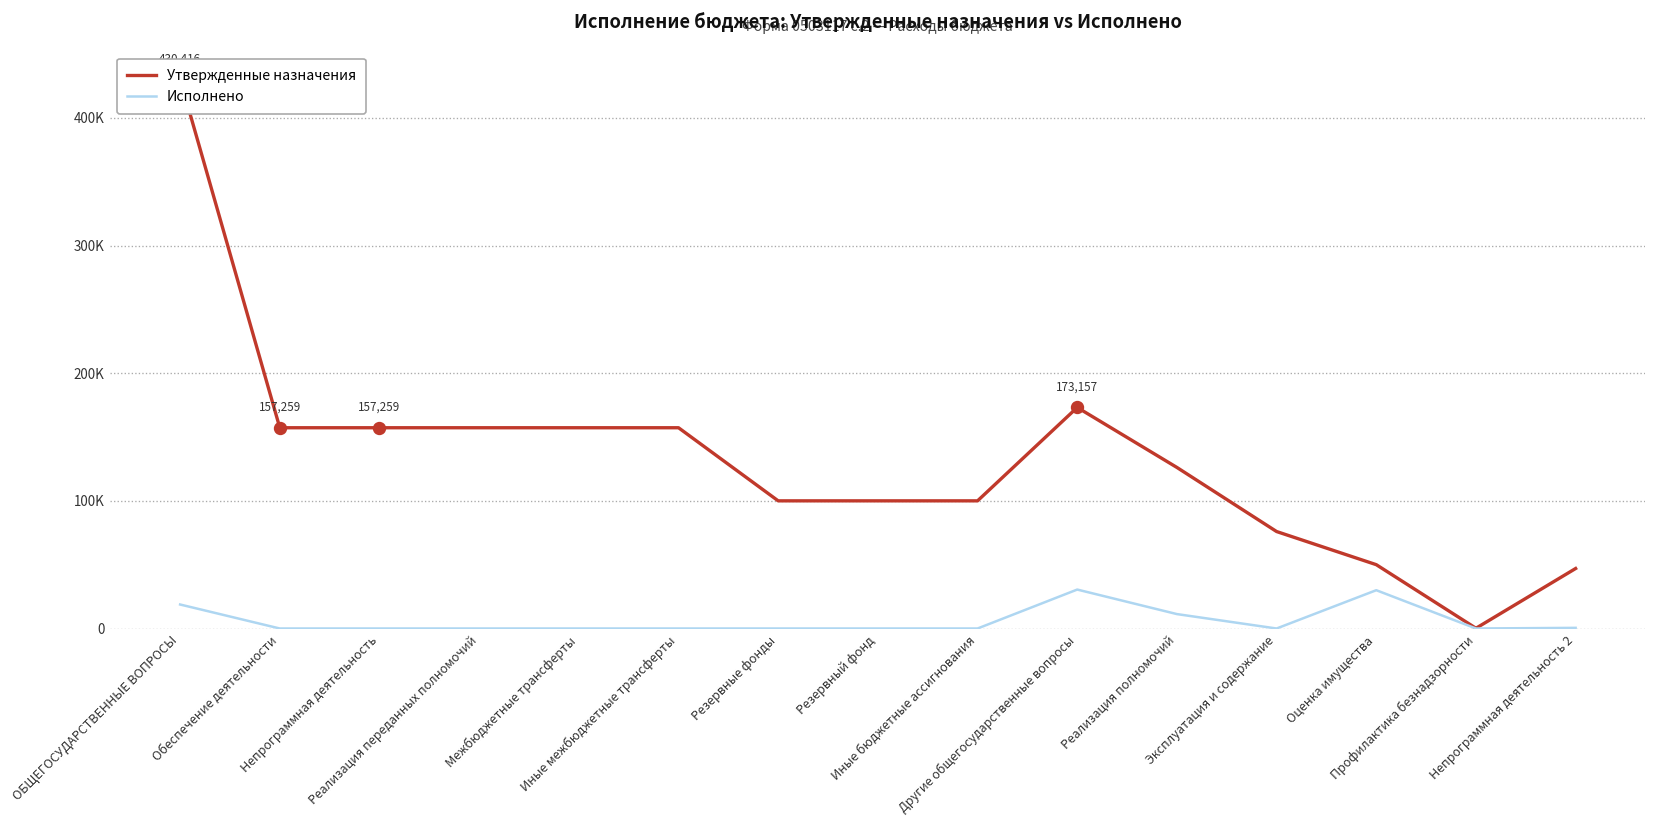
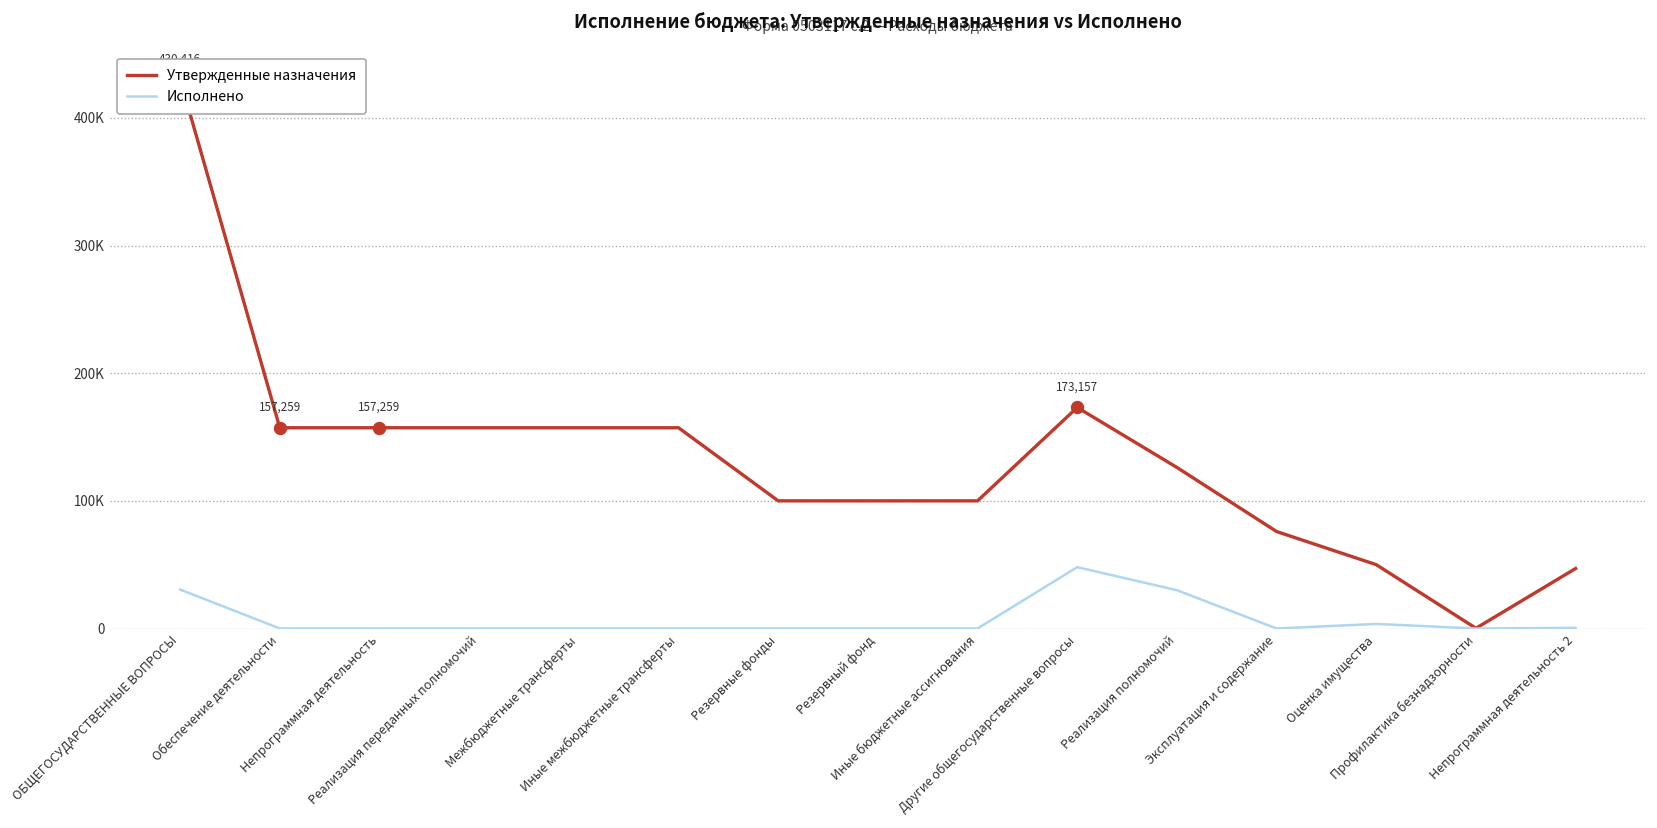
  {
    "Исполнено": {
-     "ОБЩЕГОСУДАРСТВЕННЫЕ ВОПРОСЫ": 19000,
+     "ОБЩЕГОСУДАРСТВЕННЫЕ ВОПРОСЫ": 31000,
      "Обеспечение деятельности": 0,
      "Непрограммная деятельность": 0,
      "Реализация переданных полномочий": 0,
      "Межбюджетные трансферты": 0,
      "Иные межбюджетные трансферты": 0,
      "Резервные фонды": 0,
      "Резервный фонд": 0,
      "Иные бюджетные ассигнования": 0,
-     "Другие общегосударственные вопросы": 31000,
-     "Реализация полномочий": 11000,
+     "Другие общегосударственные вопросы": 48000,
+     "Реализация полномочий": 30000,
      "Эксплуатация и содержание": 0,
-     "Оценка имущества": 30000,
+     "Оценка имущества": 4000,
      "Непрограммная деятельность 2": 1000
    }
  }
